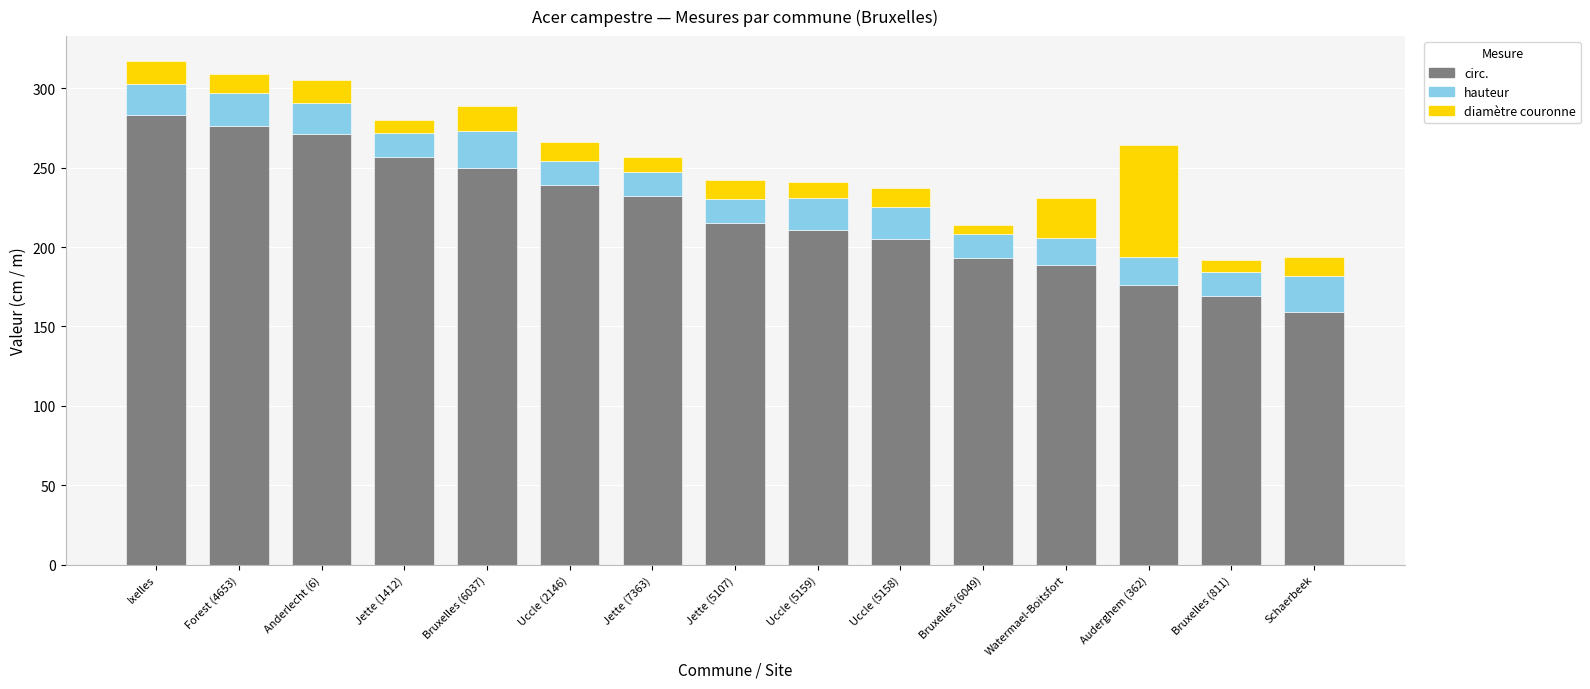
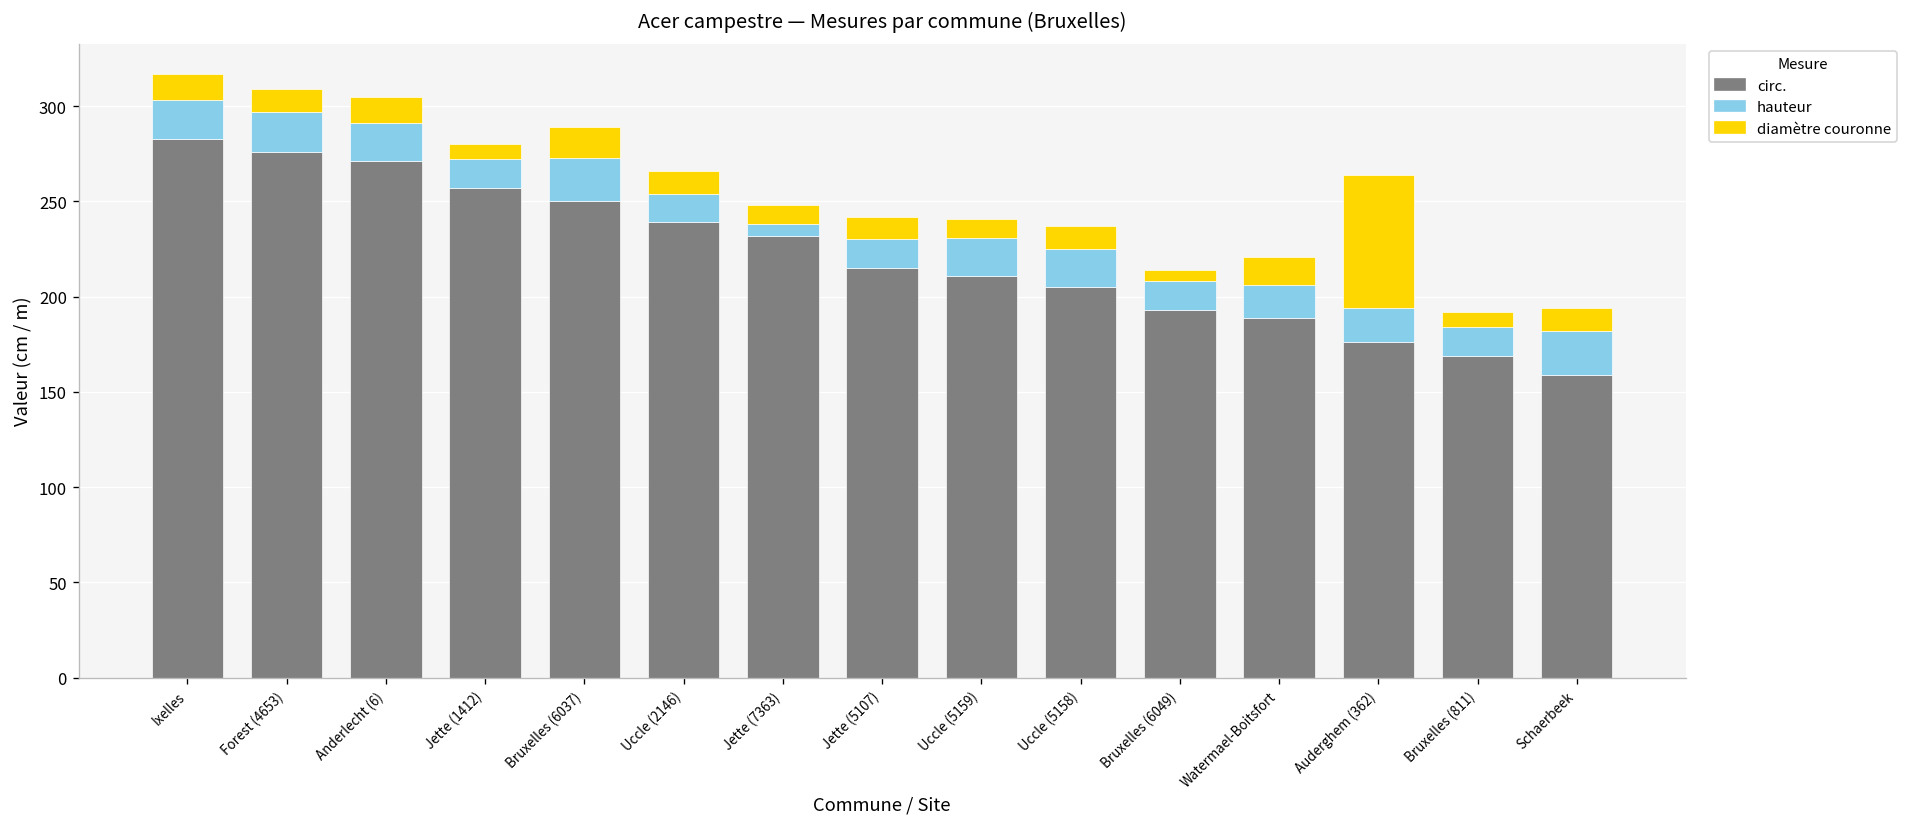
  {
    "circ.": {
      "Ixelles": 283,
      "Forest (4653)": 276,
      "Anderlecht (6)": 271,
      "Jette (1412)": 257,
      "Bruxelles (6037)": 250,
      "Uccle (2146)": 239,
      "Jette (7363)": 232,
      "Jette (5107)": 215,
      "Uccle (5159)": 211,
      "Uccle (5158)": 205,
      "Bruxelles (6049)": 193,
      "Watermael-Boitsfort": 189,
      "Auderghem (362)": 176,
      "Bruxelles (811)": 169,
      "Schaerbeek": 159
    },
    "hauteur": {
      "Ixelles": 20,
      "Forest (4653)": 21,
      "Anderlecht (6)": 20,
      "Jette (1412)": 15,
      "Bruxelles (6037)": 23,
      "Uccle (2146)": 15,
-     "Jette (7363)": 15,
+     "Jette (7363)": 6,
      "Jette (5107)": 15,
      "Uccle (5159)": 20,
      "Uccle (5158)": 20,
      "Bruxelles (6049)": 15,
      "Watermael-Boitsfort": 17,
      "Auderghem (362)": 18,
      "Bruxelles (811)": 15,
      "Schaerbeek": 23
    },
    "diamètre couronne": {
      "Ixelles": 14,
      "Forest (4653)": 12,
      "Anderlecht (6)": 14,
      "Jette (1412)": 8,
      "Bruxelles (6037)": 16,
      "Uccle (2146)": 12,
      "Jette (7363)": 10,
      "Jette (5107)": 12,
      "Uccle (5159)": 10,
      "Uccle (5158)": 12,
      "Bruxelles (6049)": 6,
-     "Watermael-Boitsfort": 25,
+     "Watermael-Boitsfort": 15,
      "Auderghem (362)": 70,
      "Bruxelles (811)": 8,
      "Schaerbeek": 12
    }
  }
